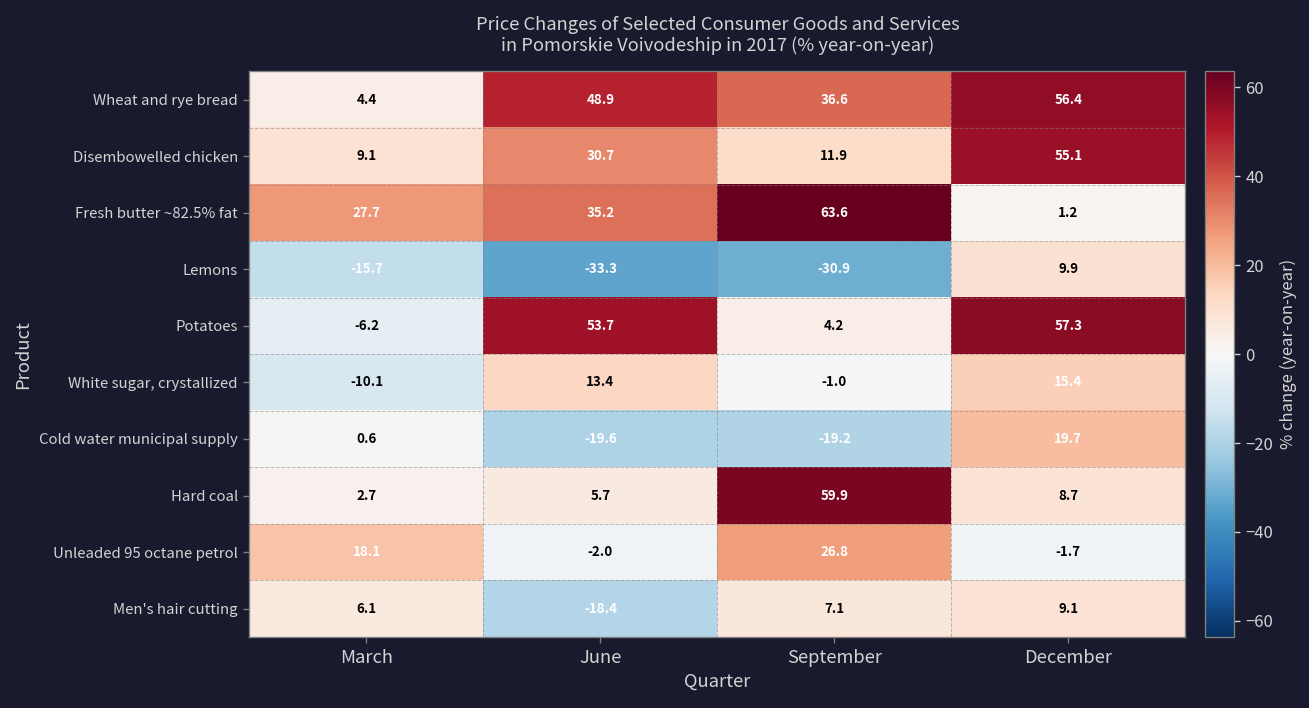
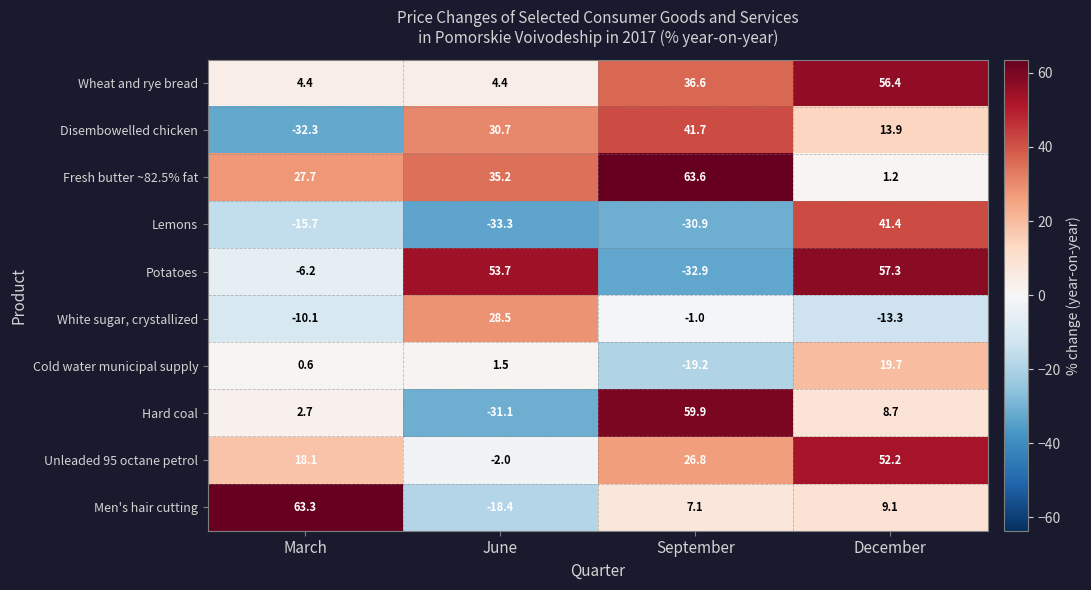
  {
    "Wheat and rye bread": {
      "March": 4.4,
-     "June": 48.9,
+     "June": 4.4,
      "September": 36.6,
      "December": 56.4
    },
    "Disembowelled chicken": {
-     "March": 9.1,
+     "March": -32.3,
      "June": 30.7,
-     "September": 11.9,
-     "December": 55.1
+     "September": 41.7,
+     "December": 13.9
    },
    "Fresh butter ~82.5% fat": {
      "March": 27.7,
      "June": 35.2,
      "September": 63.6,
      "December": 1.2
    },
    "Lemons": {
      "March": -15.7,
      "June": -33.3,
      "September": -30.9,
-     "December": 9.9
+     "December": 41.4
    },
    "Potatoes": {
      "March": -6.2,
      "June": 53.7,
-     "September": 4.2,
+     "September": -32.9,
      "December": 57.3
    },
    "White sugar, crystallized": {
      "March": -10.1,
-     "June": 13.4,
+     "June": 28.5,
      "September": -1.0,
-     "December": 15.4
+     "December": -13.3
    },
    "Cold water municipal supply": {
      "March": 0.6,
-     "June": -19.6,
+     "June": 1.5,
      "September": -19.2,
      "December": 19.7
    },
    "Hard coal": {
      "March": 2.7,
-     "June": 5.7,
+     "June": -31.1,
      "September": 59.9,
      "December": 8.7
    },
    "Unleaded 95 octane petrol": {
      "March": 18.1,
      "June": -2.0,
      "September": 26.8,
-     "December": -1.7
+     "December": 52.2
    },
    "Men's hair cutting": {
-     "March": 6.1,
+     "March": 63.3,
      "June": -18.4,
      "September": 7.1,
      "December": 9.1
    }
  }
